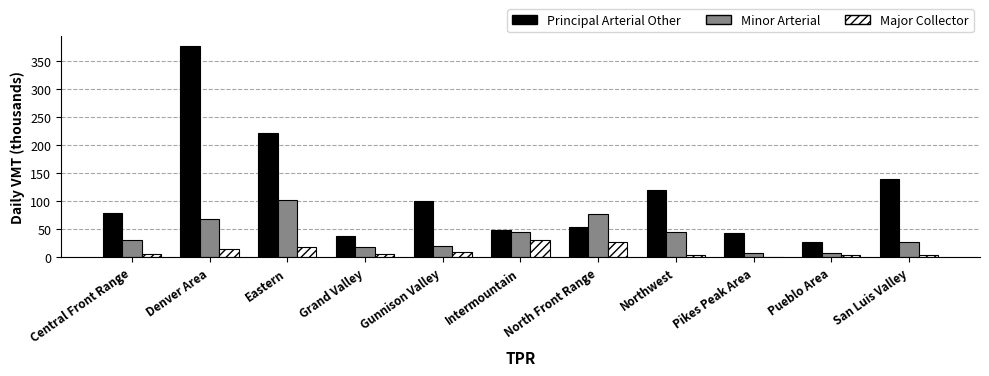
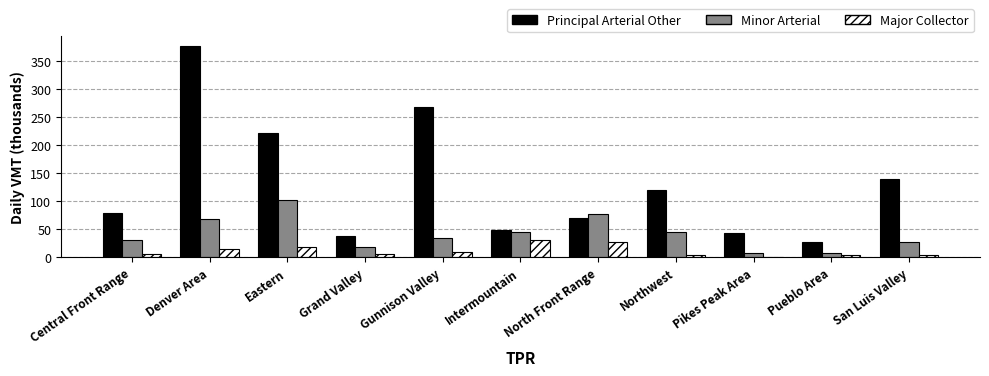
  {
    "Principal Arterial Other": {
      "Central Front Range": 80,
      "Denver Area": 380,
      "Eastern": 220,
      "Grand Valley": 40,
-     "Gunnison Valley": 100,
+     "Gunnison Valley": 270,
      "Intermountain": 50,
-     "North Front Range": 50,
+     "North Front Range": 70,
      "Northwest": 120,
      "Pikes Peak Area": 40,
      "Pueblo Area": 30,
      "San Luis Valley": 140
    },
    "Minor Arterial": {
      "Central Front Range": 30,
      "Denver Area": 70,
      "Eastern": 100,
      "Grand Valley": 20,
-     "Gunnison Valley": 20,
+     "Gunnison Valley": 30,
      "Intermountain": 50,
      "North Front Range": 80,
      "Northwest": 50,
      "Pikes Peak Area": 10,
      "Pueblo Area": 10,
      "San Luis Valley": 30
    },
    "Major Collector": {
      "Central Front Range": 10,
      "Denver Area": 10,
      "Eastern": 20,
      "Grand Valley": 0,
      "Gunnison Valley": 10,
      "Intermountain": 30,
      "North Front Range": 30,
      "Pikes Peak Area": 0
    }
  }
